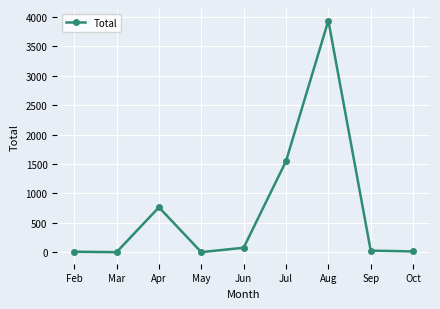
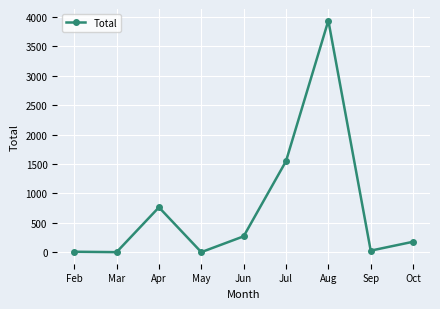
  {
    "Feb": 0,
    "Mar": 0,
    "Apr": 800,
    "May": 0,
-   "Jun": 100,
+   "Jun": 300,
    "Jul": 1500,
    "Aug": 3900,
    "Sep": 0,
-   "Oct": 0
+   "Oct": 200
  }
